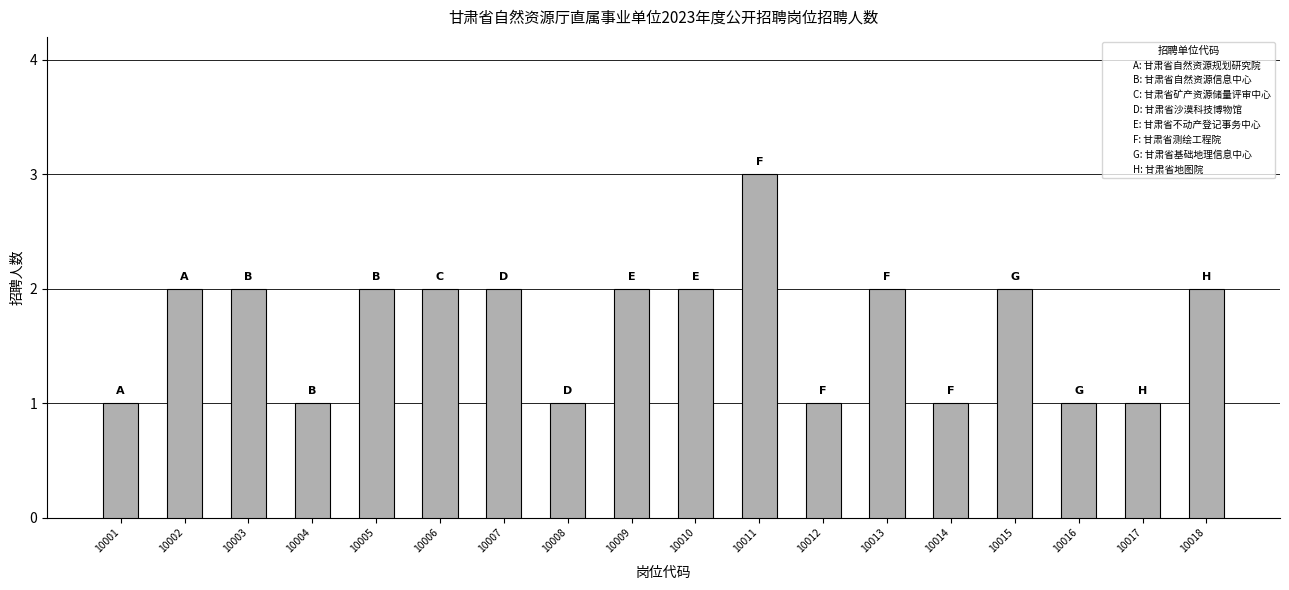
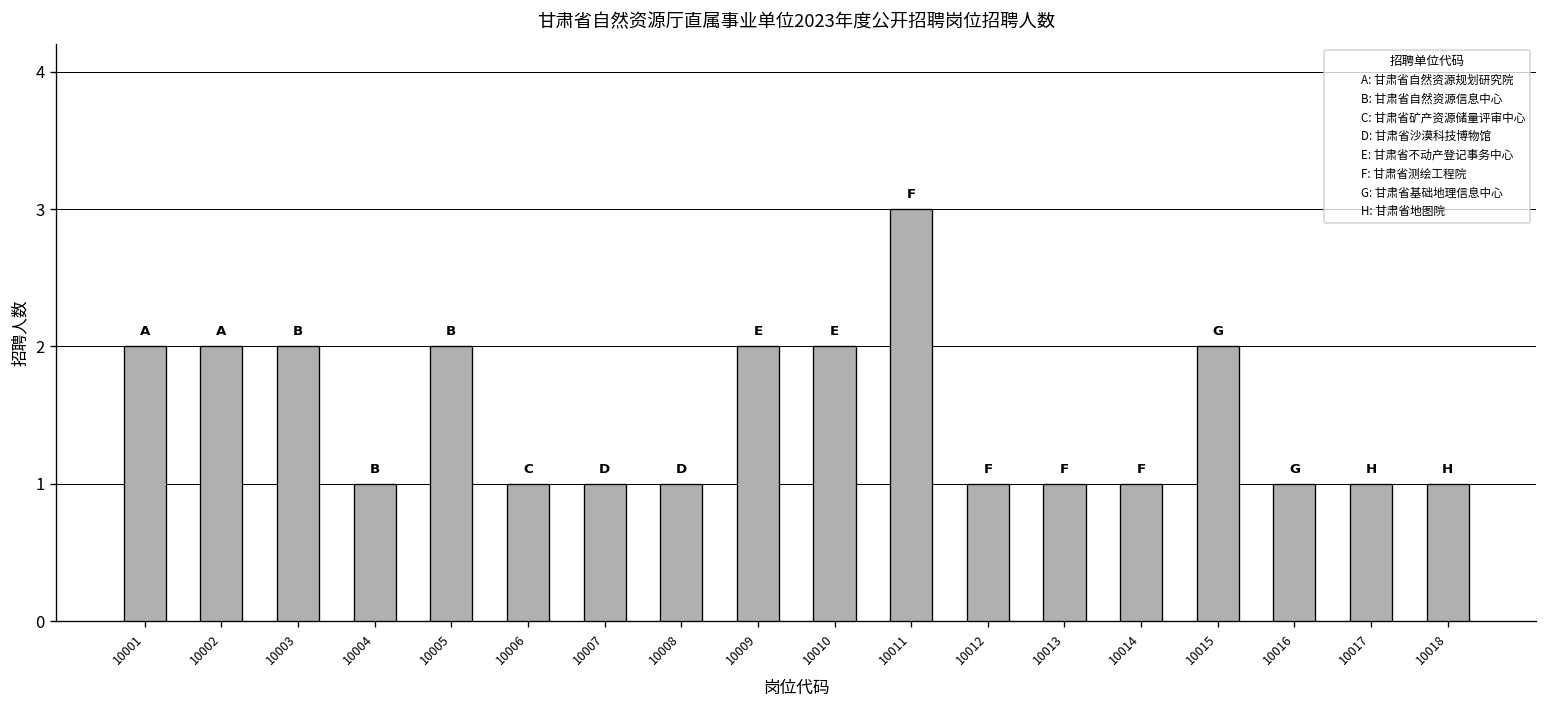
  {
-   "10001": 1,
+   "10001": 2,
    "10002": 2,
    "10003": 2,
    "10004": 1,
    "10005": 2,
-   "10006": 2,
-   "10007": 2,
+   "10006": 1,
+   "10007": 1,
    "10008": 1,
    "10009": 2,
    "10010": 2,
    "10011": 3,
    "10012": 1,
-   "10013": 2,
+   "10013": 1,
    "10014": 1,
    "10015": 2,
    "10016": 1,
    "10017": 1,
-   "10018": 2
+   "10018": 1
  }
